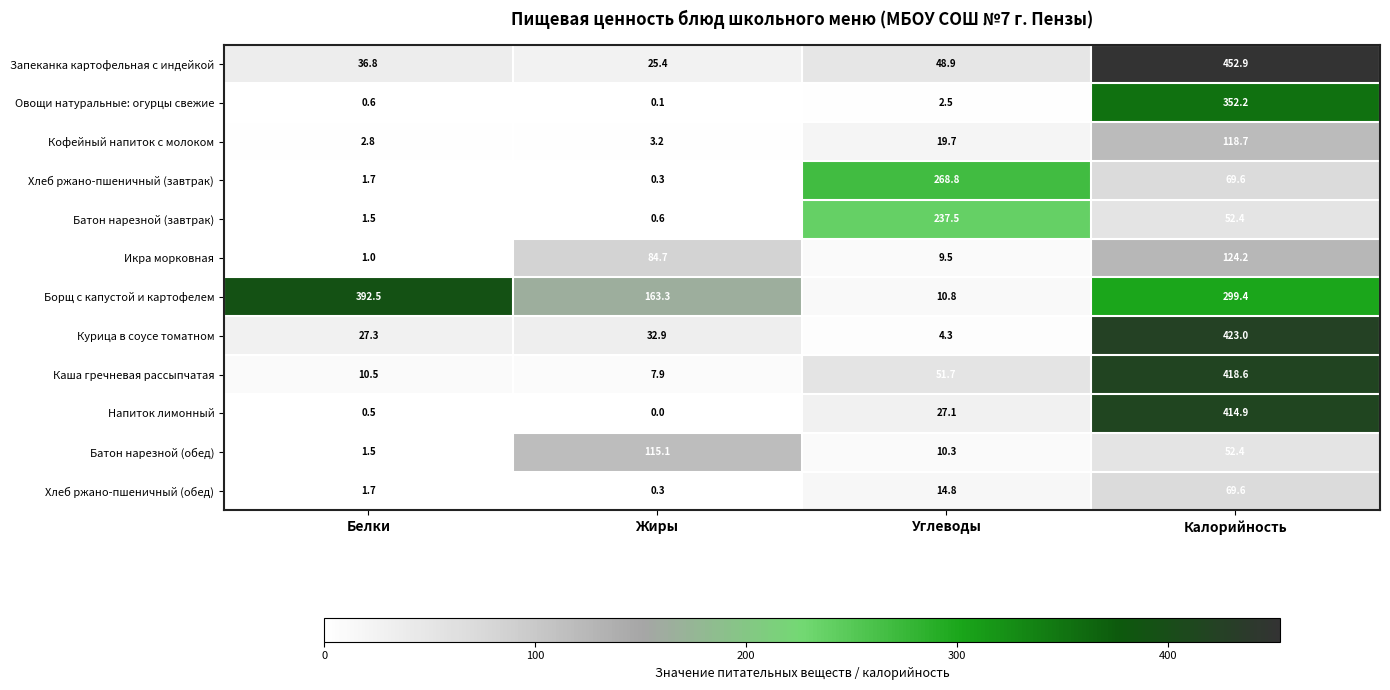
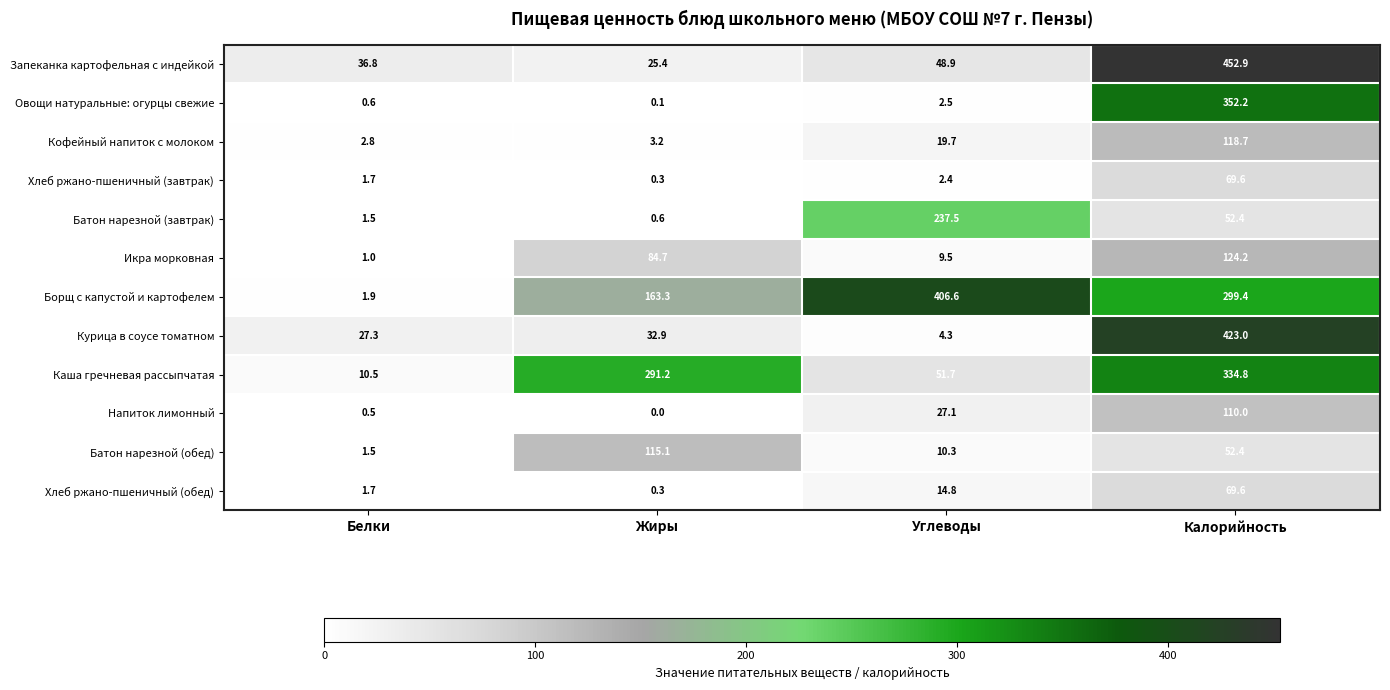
  {
    "Запеканка картофельная с индейкой": {
      "Белки": 36.8,
      "Жиры": 25.4,
      "Углеводы": 48.9,
      "Калорийность": 452.9
    },
    "Овощи натуральные: огурцы свежие": {
      "Белки": 0.6,
      "Жиры": 0.1,
      "Углеводы": 2.5,
      "Калорийность": 352.2
    },
    "Кофейный напиток с молоком": {
      "Белки": 2.8,
      "Жиры": 3.2,
      "Углеводы": 19.7,
      "Калорийность": 118.7
    },
    "Хлеб ржано-пшеничный (завтрак)": {
      "Белки": 1.7,
      "Жиры": 0.3,
-     "Углеводы": 268.8
+     "Углеводы": 2.4
    },
    "Батон нарезной (завтрак)": {
      "Белки": 1.5,
      "Жиры": 0.6,
      "Углеводы": 237.5
    },
    "Икра морковная": {
      "Белки": 1.0,
      "Углеводы": 9.5,
      "Калорийность": 124.2
    },
    "Борщ с капустой и картофелем": {
-     "Белки": 392.5,
+     "Белки": 1.9,
      "Жиры": 163.3,
-     "Углеводы": 10.8,
+     "Углеводы": 406.6,
      "Калорийность": 299.4
    },
    "Курица в соусе томатном": {
      "Белки": 27.3,
      "Жиры": 32.9,
      "Углеводы": 4.3,
      "Калорийность": 423.0
    },
    "Каша гречневая рассыпчатая": {
      "Белки": 10.5,
-     "Жиры": 7.9,
-     "Калорийность": 418.6
+     "Жиры": 291.2,
+     "Калорийность": 334.8
    },
    "Напиток лимонный": {
      "Белки": 0.5,
      "Жиры": 0.0,
      "Углеводы": 27.1,
-     "Калорийность": 414.9
+     "Калорийность": 110.0
    },
    "Батон нарезной (обед)": {
      "Белки": 1.5,
      "Жиры": 115.1,
      "Углеводы": 10.3
    },
    "Хлеб ржано-пшеничный (обед)": {
      "Белки": 1.7,
      "Жиры": 0.3,
      "Углеводы": 14.8
    }
  }
